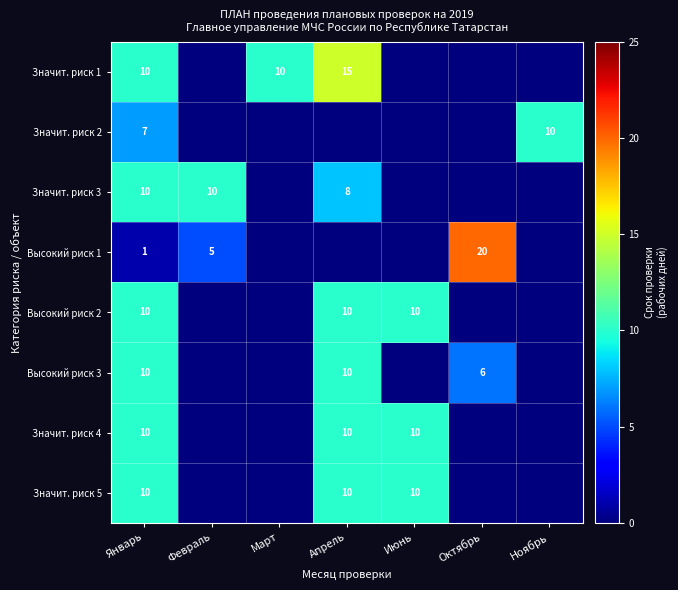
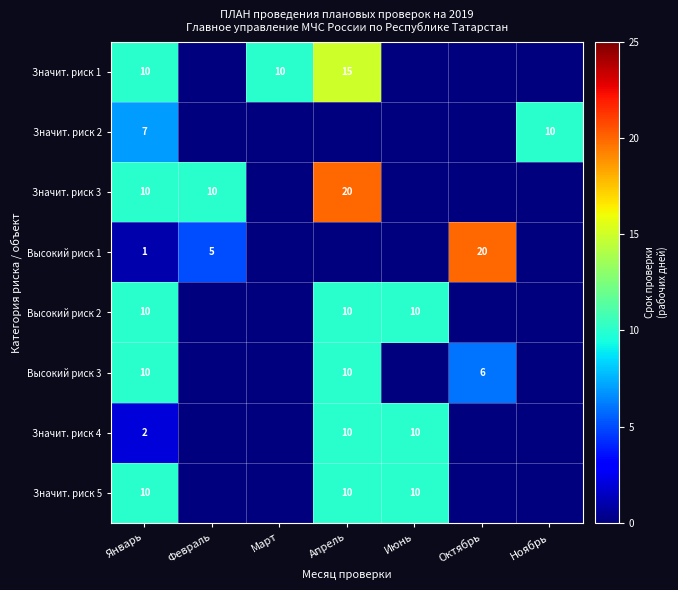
  {
    "Значит. риск 1": {
      "Январь": 10,
      "Март": 10,
      "Апрель": 15
    },
    "Значит. риск 2": {
      "Январь": 7,
      "Ноябрь": 10
    },
    "Значит. риск 3": {
      "Январь": 10,
      "Февраль": 10,
-     "Апрель": 8
+     "Апрель": 20
    },
    "Высокий риск 1": {
      "Январь": 1,
      "Февраль": 5,
      "Октябрь": 20
    },
    "Высокий риск 2": {
      "Январь": 10,
      "Апрель": 10,
      "Июнь": 10
    },
    "Высокий риск 3": {
      "Январь": 10,
      "Апрель": 10,
      "Октябрь": 6
    },
    "Значит. риск 4": {
-     "Январь": 10,
+     "Январь": 2,
      "Апрель": 10,
      "Июнь": 10
    },
    "Значит. риск 5": {
      "Январь": 10,
      "Апрель": 10,
      "Июнь": 10
    }
  }
